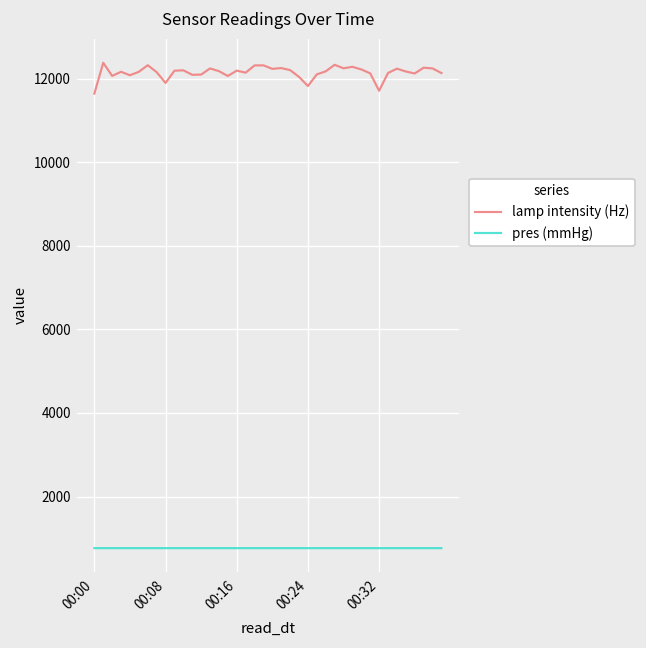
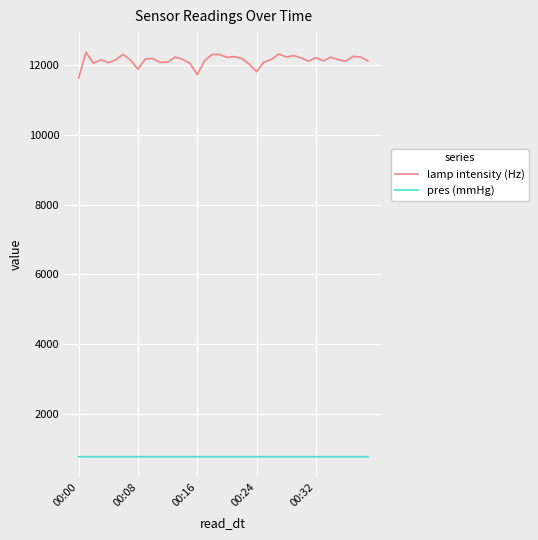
  {
    "lamp intensity (Hz)": {
      "00:00": 11600,
      "00:08": 11900,
-     "00:16": 12200,
+     "00:16": 11700,
      "00:24": 11800,
-     "00:32": 11700
+     "00:32": 12200
    },
    "pres (mmHg)": {
      "00:00": 800,
      "00:08": 800,
      "00:16": 800,
      "00:24": 800,
      "00:32": 800
    }
  }
